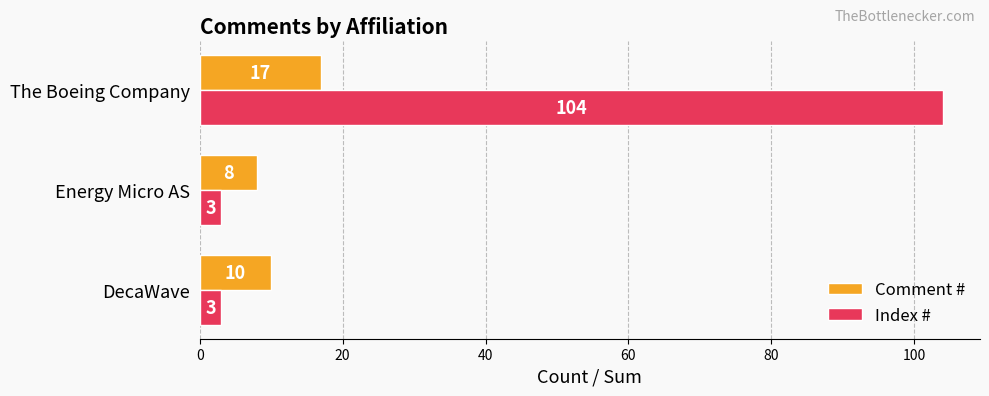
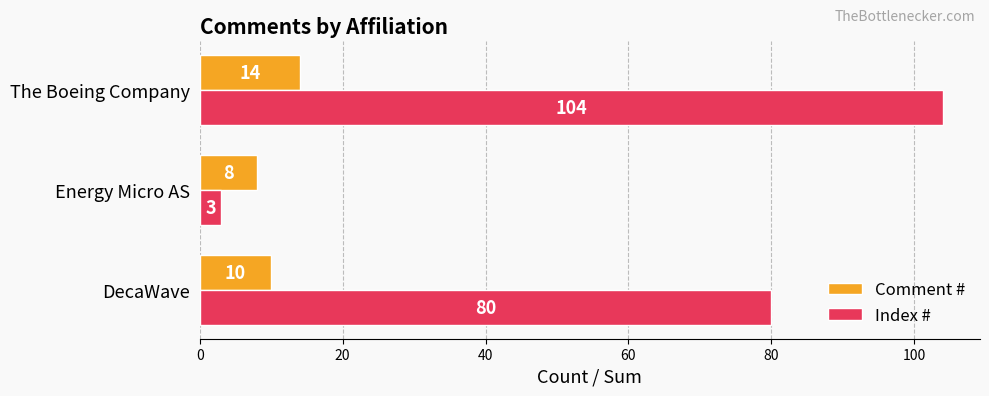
  {
    "Comment #": {
-     "The Boeing Company": 17,
+     "The Boeing Company": 14,
      "Energy Micro AS": 8,
      "DecaWave": 10
    },
    "Index #": {
      "The Boeing Company": 104,
      "Energy Micro AS": 3,
-     "DecaWave": 3
+     "DecaWave": 80
    }
  }
